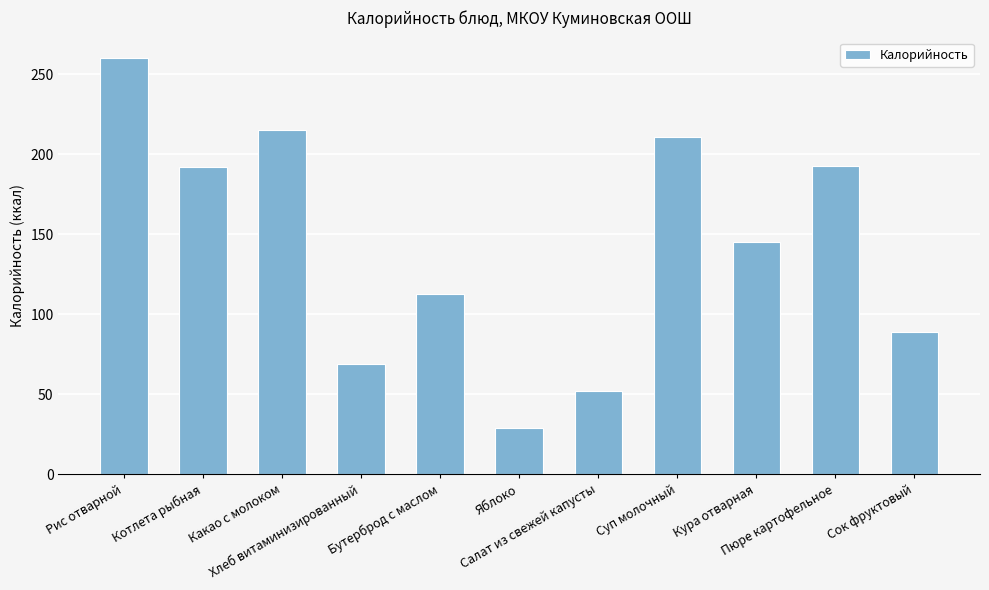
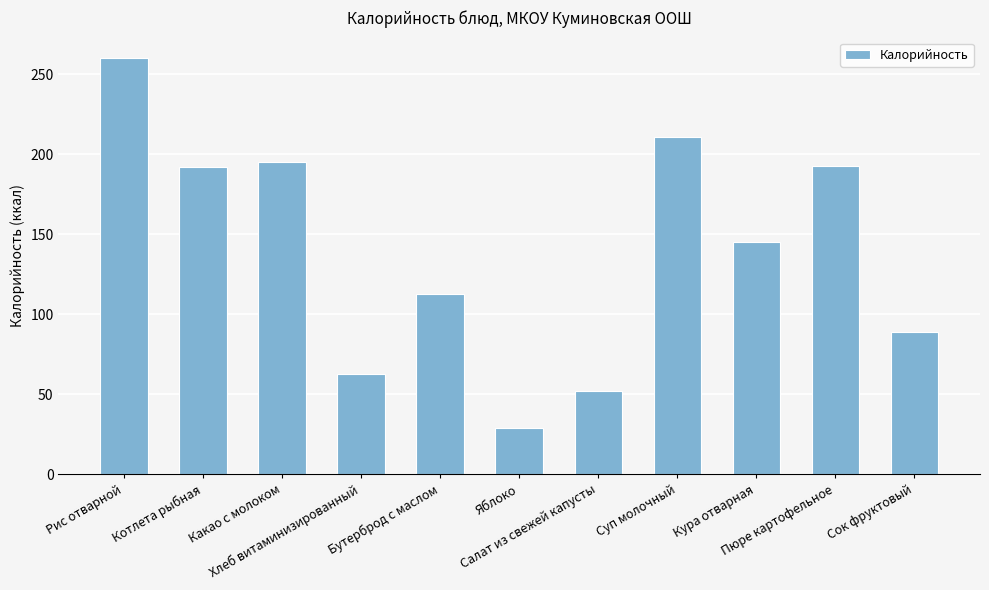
  {
    "Рис отварной": 260,
    "Котлета рыбная": 192,
-   "Какао с молоком": 215,
-   "Хлеб витаминизированный": 69,
+   "Какао с молоком": 195,
+   "Хлеб витаминизированный": 63,
    "Бутерброд с маслом": 113,
    "Яблоко": 29,
    "Салат из свежей капусты": 52,
    "Суп молочный": 211,
    "Кура отварная": 145,
    "Пюре картофельное": 193,
    "Сок фруктовый": 89
  }
